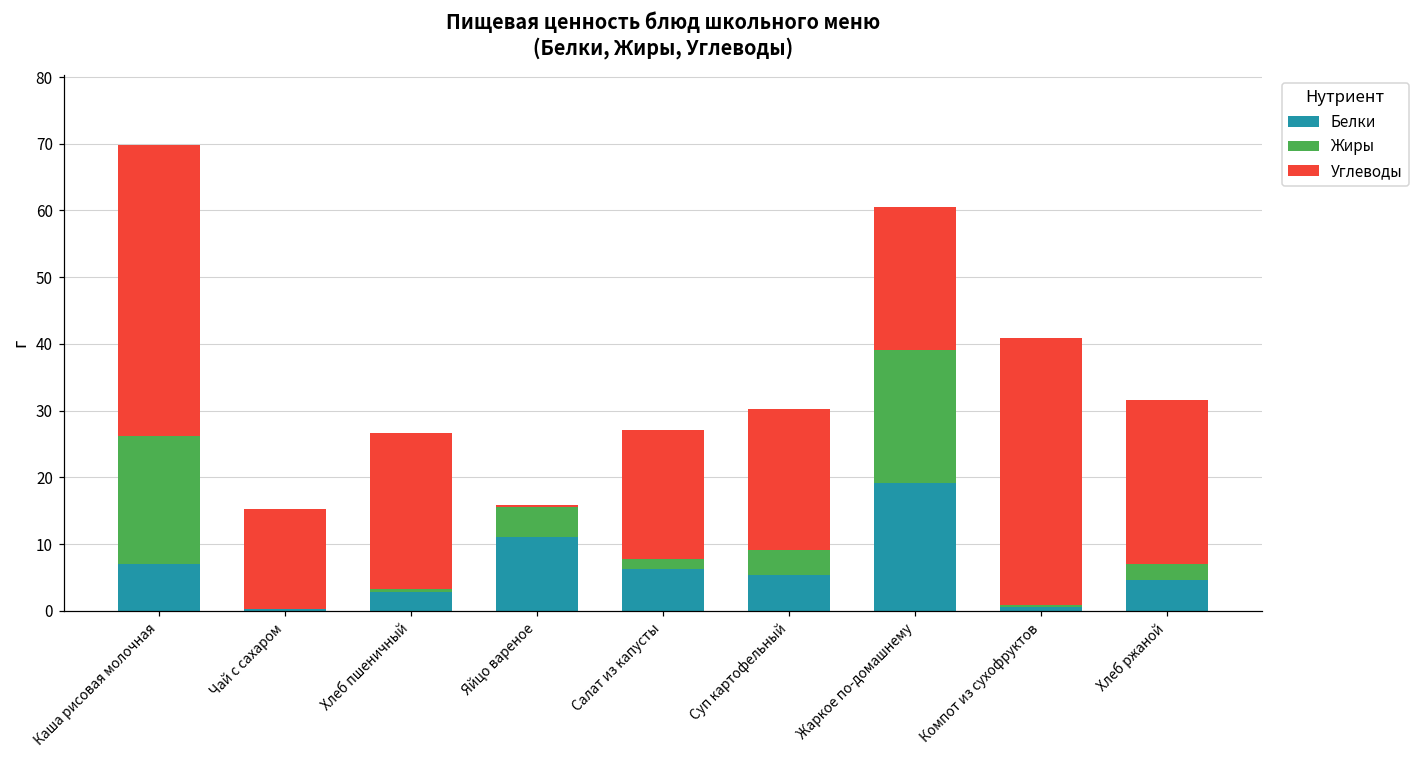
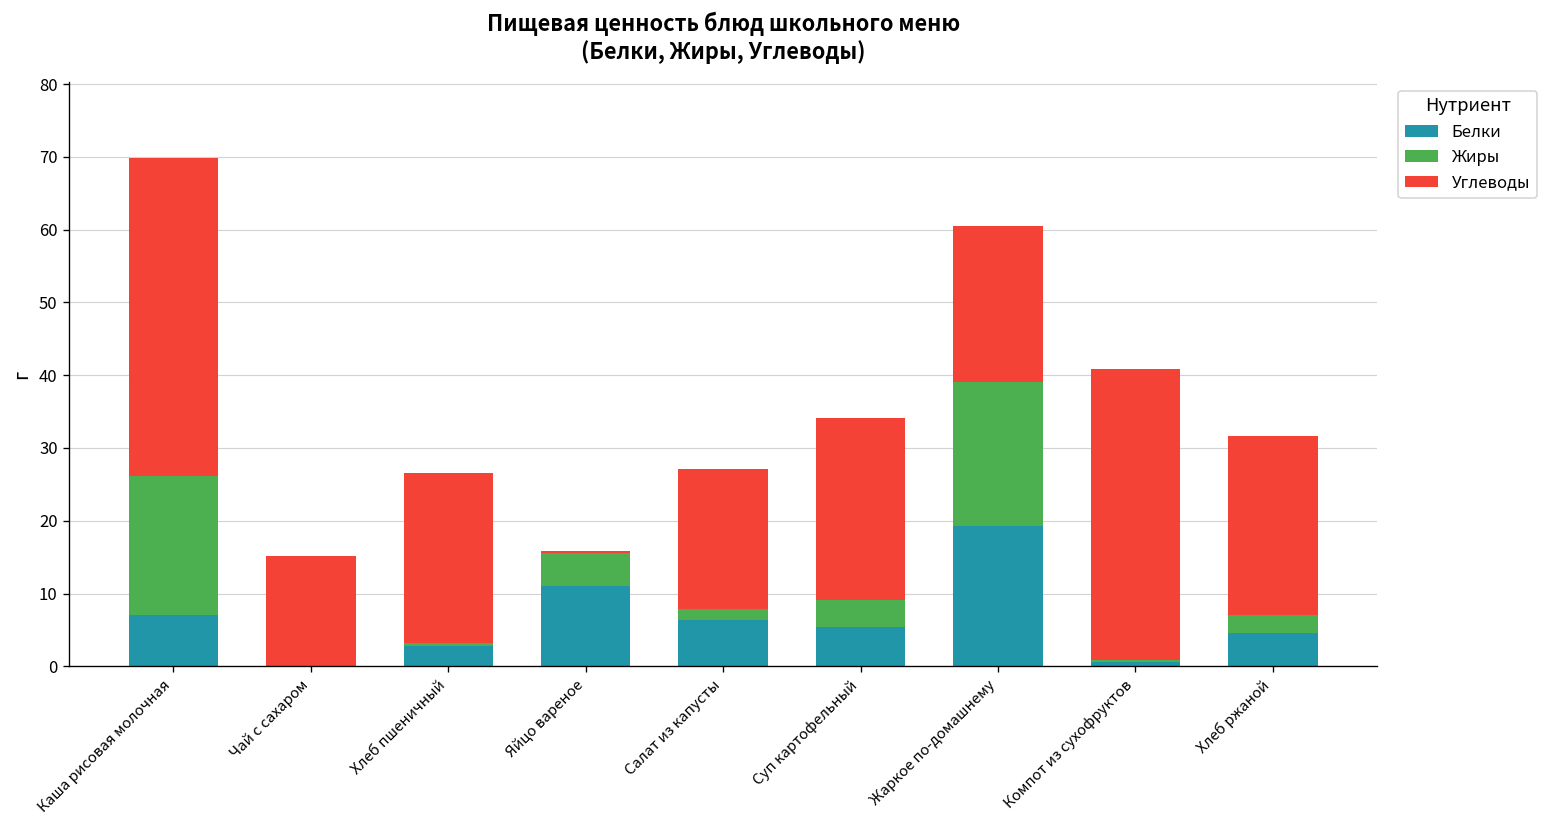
  {
    "Белки": {
      "Каша рисовая молочная": 7,
      "Хлеб пшеничный": 3,
      "Яйцо вареное": 11,
      "Салат из капусты": 6,
      "Суп картофельный": 5,
      "Жаркое по-домашнему": 19,
      "Компот из сухофруктов": 1,
      "Хлеб ржаной": 5
    },
    "Жиры": {
      "Каша рисовая молочная": 19,
      "Чай с сахаром": 0,
      "Яйцо вареное": 5,
      "Салат из капусты": 1,
      "Суп картофельный": 4,
      "Жаркое по-домашнему": 20,
      "Хлеб ржаной": 2
    },
    "Углеводы": {
      "Каша рисовая молочная": 44,
      "Чай с сахаром": 15,
      "Хлеб пшеничный": 23,
      "Салат из капусты": 19,
-     "Суп картофельный": 21,
+     "Суп картофельный": 25,
      "Жаркое по-домашнему": 21,
      "Компот из сухофруктов": 40,
      "Хлеб ржаной": 25
    }
  }
